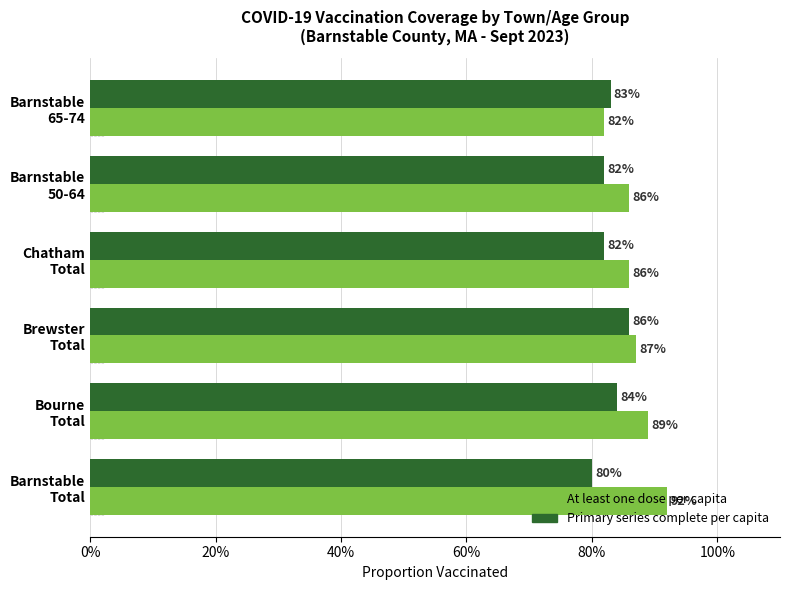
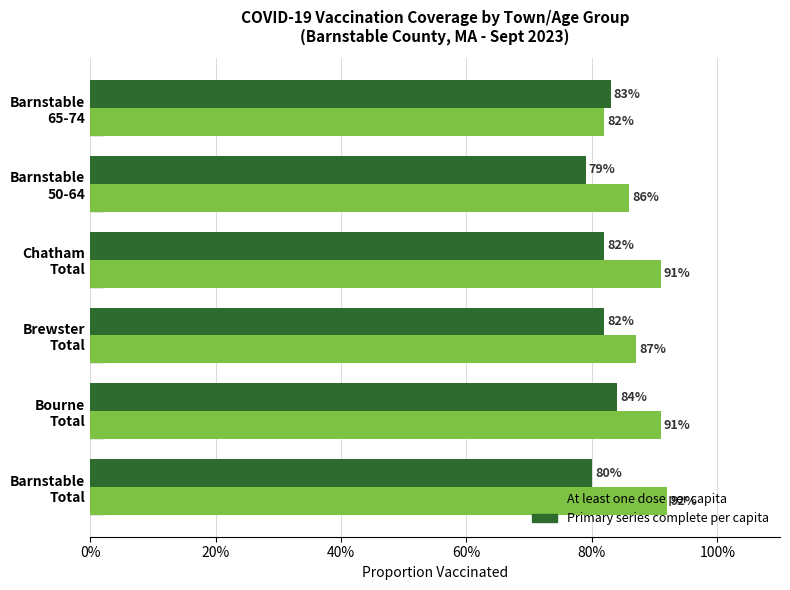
  {
    "At least one dose per capita": {
      "Barnstable 65-74": "82%",
      "Barnstable 50-64": "86%",
-     "Chatham Total": "86%",
+     "Chatham Total": "91%",
      "Brewster Total": "87%",
-     "Bourne Total": "89%",
+     "Bourne Total": "91%",
      "Barnstable Total": "92%"
    },
    "Primary series complete per capita": {
      "Barnstable 65-74": "83%",
-     "Barnstable 50-64": "82%",
+     "Barnstable 50-64": "79%",
      "Chatham Total": "82%",
-     "Brewster Total": "86%",
+     "Brewster Total": "82%",
      "Bourne Total": "84%",
      "Barnstable Total": "80%"
    }
  }
